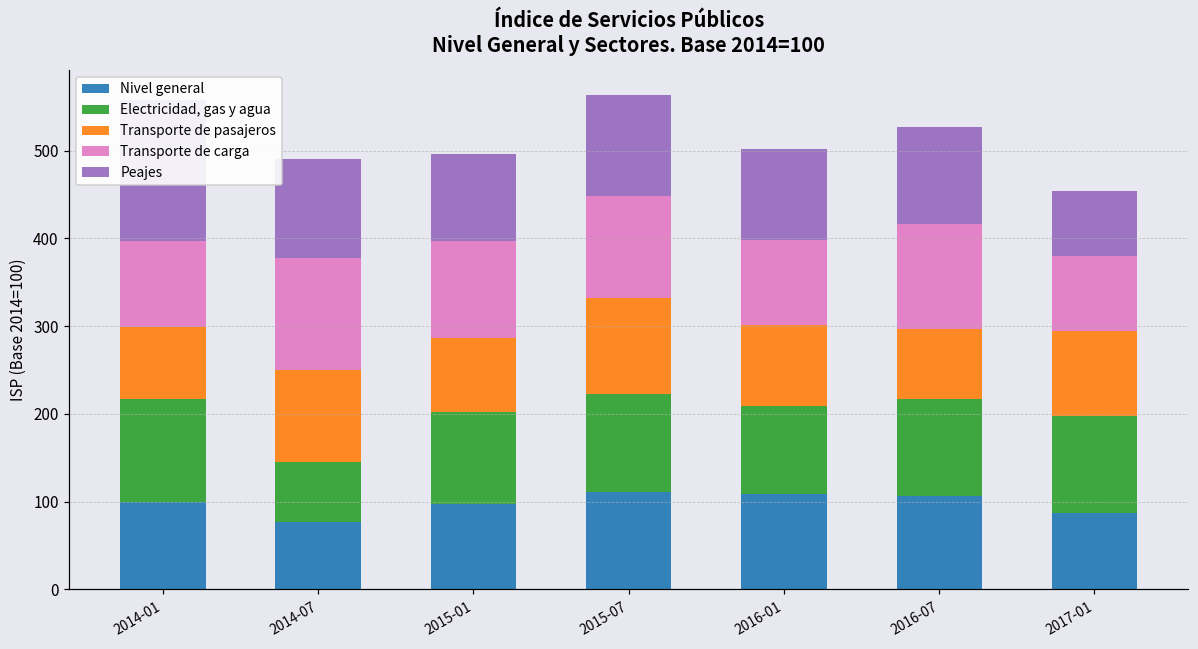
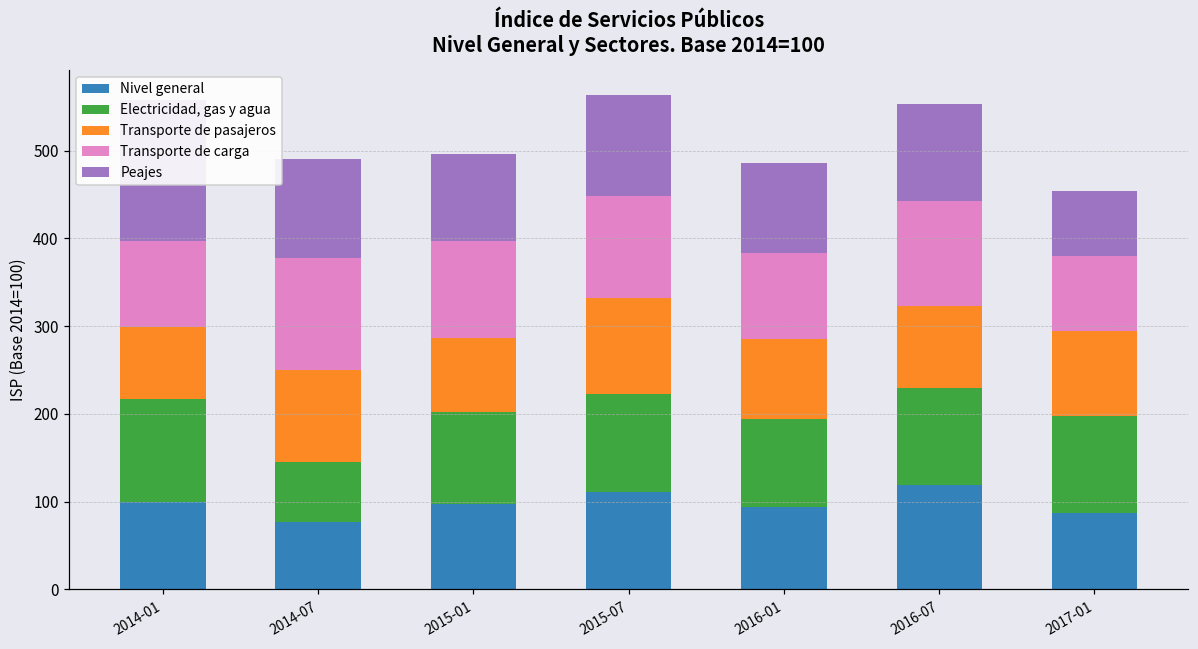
  {
    "Nivel general": {
      "2014-01": 100,
      "2014-07": 80,
      "2015-01": 100,
      "2015-07": 110,
-     "2016-01": 110,
-     "2016-07": 110,
+     "2016-01": 90,
+     "2016-07": 120,
      "2017-01": 90
    },
    "Electricidad, gas y agua": {
      "2014-01": 120,
      "2014-07": 70,
      "2015-01": 100,
      "2015-07": 110,
      "2016-01": 100,
      "2016-07": 110,
      "2017-01": 110
    },
    "Transporte de pasajeros": {
      "2014-01": 80,
      "2014-07": 110,
      "2015-01": 80,
      "2015-07": 110,
      "2016-01": 90,
-     "2016-07": 80,
+     "2016-07": 90,
      "2017-01": 100
    },
    "Transporte de carga": {
      "2014-01": 100,
      "2014-07": 130,
      "2015-01": 110,
      "2015-07": 120,
      "2016-01": 100,
      "2016-07": 120,
      "2017-01": 90
    },
    "Peajes": {
      "2014-07": 110,
      "2015-01": 100,
      "2015-07": 110,
      "2016-01": 100,
      "2016-07": 110,
      "2017-01": 70
    }
  }
